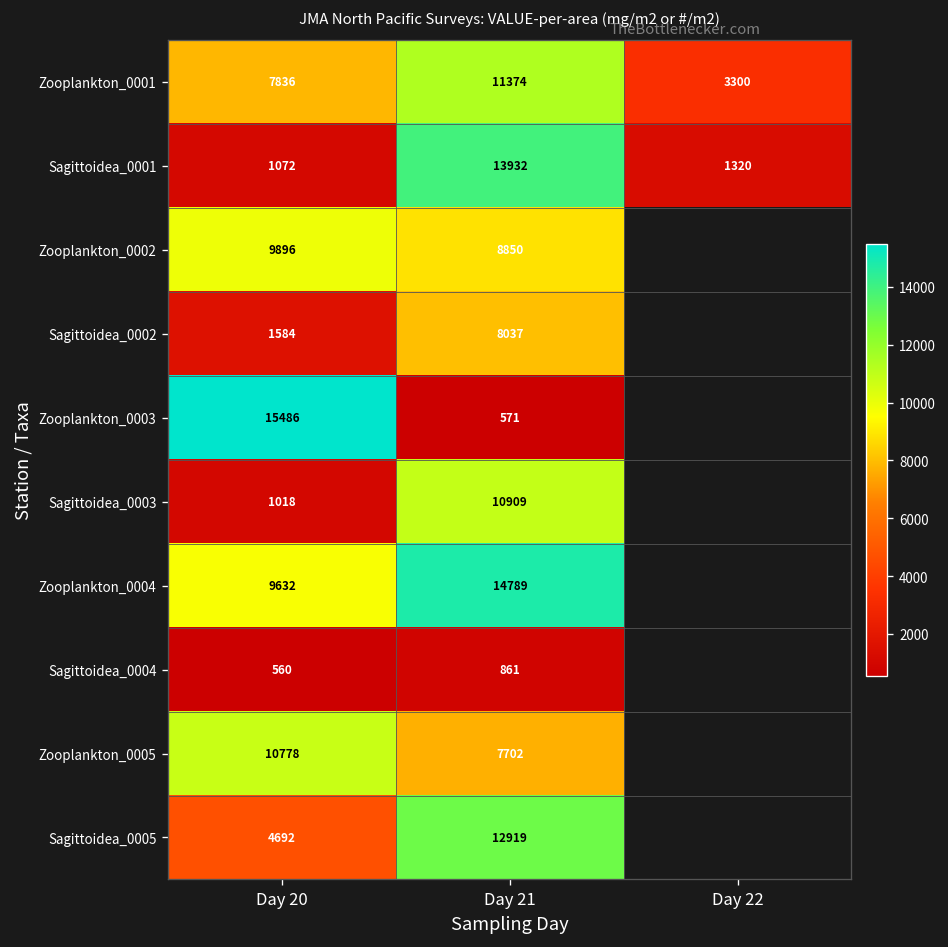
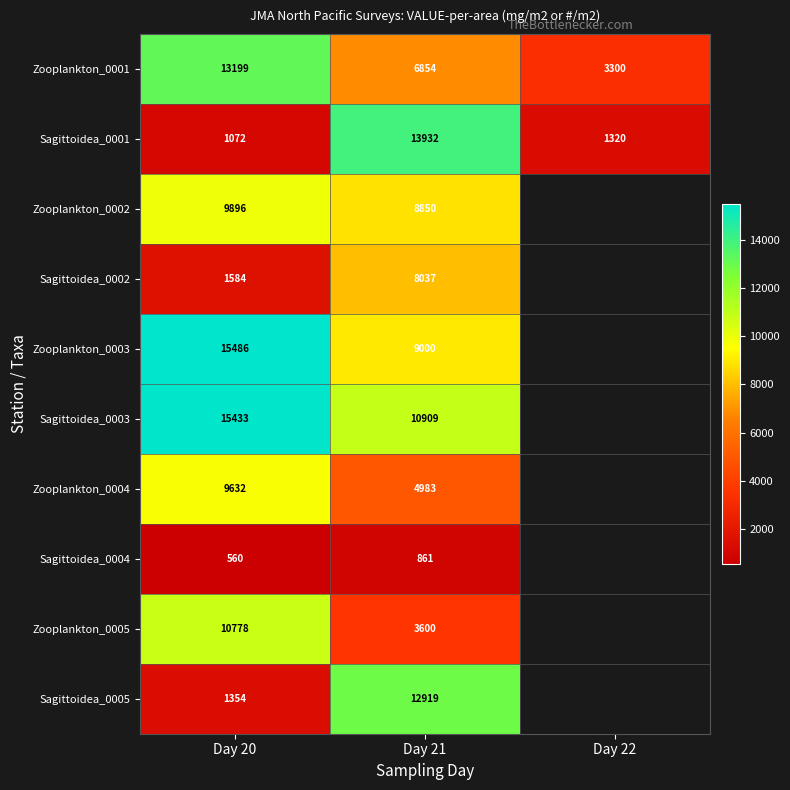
  {
    "Zooplankton_0001": {
-     "Day 20": 7836,
-     "Day 21": 11374,
+     "Day 20": 13199,
+     "Day 21": 6854,
      "Day 22": 3300
    },
    "Sagittoidea_0001": {
      "Day 20": 1072,
      "Day 21": 13932,
      "Day 22": 1320
    },
    "Zooplankton_0002": {
      "Day 20": 9896,
      "Day 21": 8850
    },
    "Sagittoidea_0002": {
      "Day 20": 1584,
      "Day 21": 8037
    },
    "Zooplankton_0003": {
      "Day 20": 15486,
-     "Day 21": 571
+     "Day 21": 9000
    },
    "Sagittoidea_0003": {
-     "Day 20": 1018,
+     "Day 20": 15433,
      "Day 21": 10909
    },
    "Zooplankton_0004": {
      "Day 20": 9632,
-     "Day 21": 14789
+     "Day 21": 4983
    },
    "Sagittoidea_0004": {
      "Day 20": 560,
      "Day 21": 861
    },
    "Zooplankton_0005": {
      "Day 20": 10778,
-     "Day 21": 7702
+     "Day 21": 3600
    },
    "Sagittoidea_0005": {
-     "Day 20": 4692,
+     "Day 20": 1354,
      "Day 21": 12919
    }
  }
